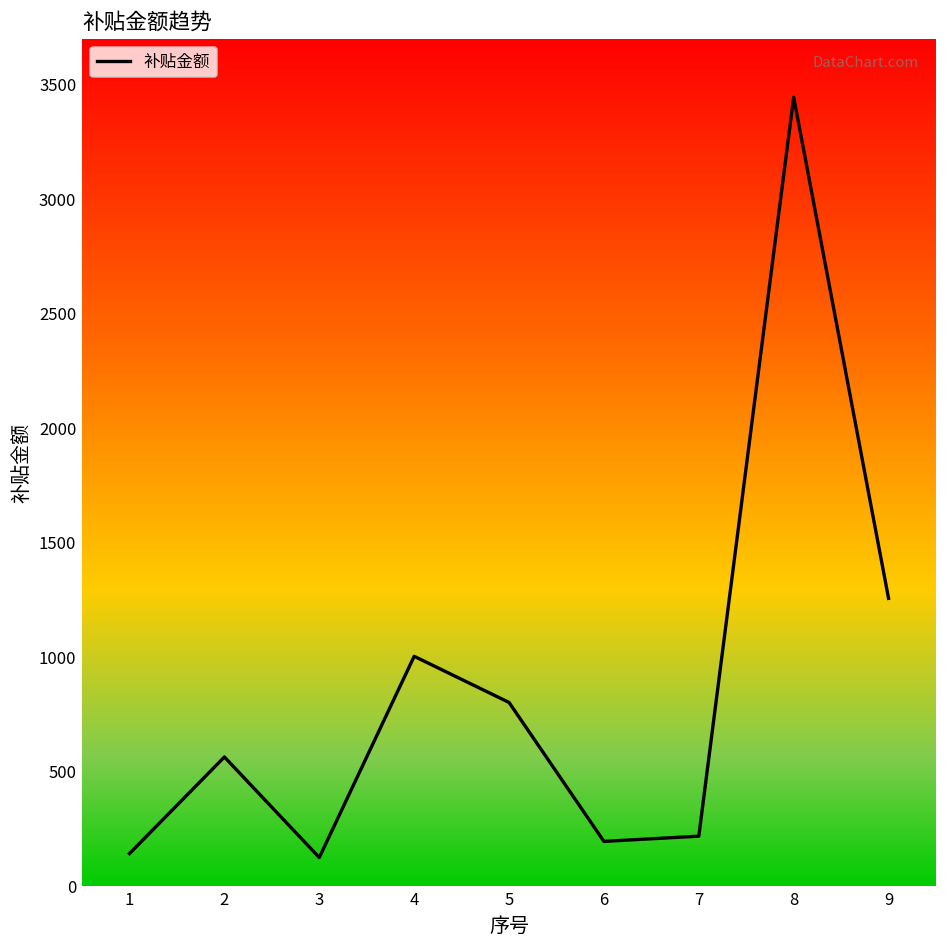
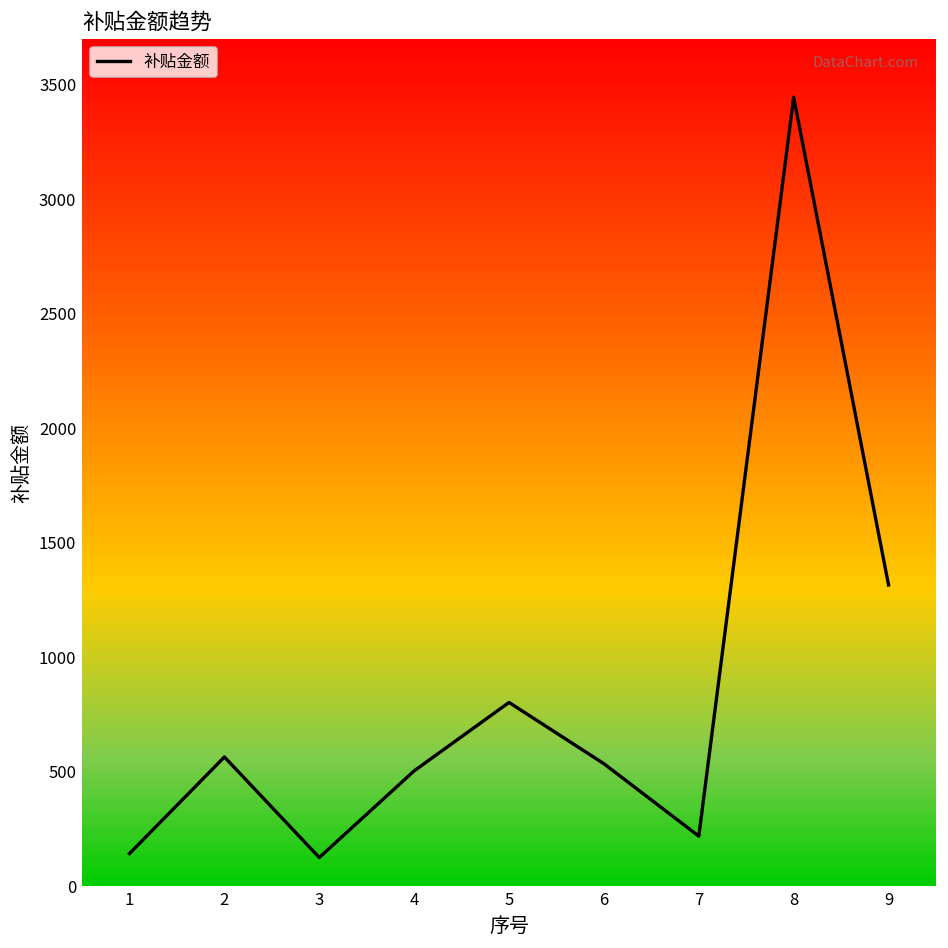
  {
    "1": 140,
    "2": 560,
    "3": 130,
-   "4": 1000,
+   "4": 500,
    "5": 800,
-   "6": 200,
+   "6": 540,
    "7": 220,
    "8": 3440,
-   "9": 1260
+   "9": 1320
  }
